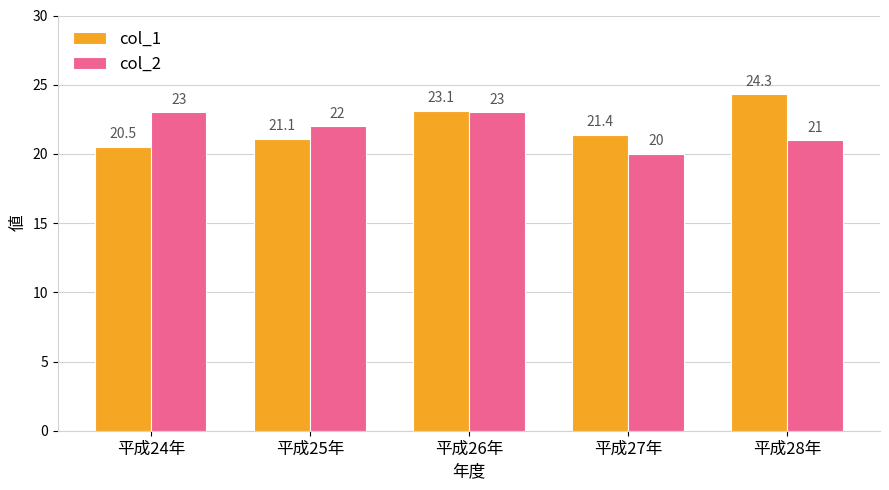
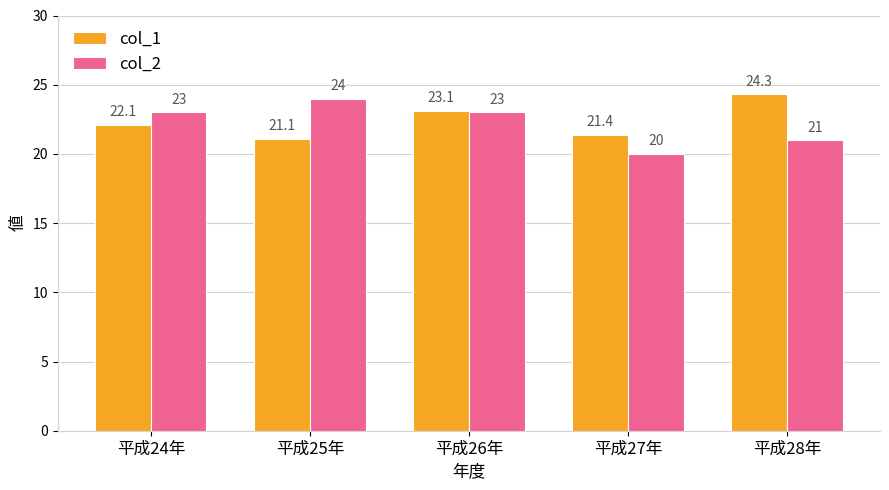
  {
    "col_1": {
-     "平成24年": 20.5,
+     "平成24年": 22.1,
      "平成25年": 21.1,
      "平成26年": 23.1,
      "平成27年": 21.4,
      "平成28年": 24.3
    },
    "col_2": {
      "平成24年": 23,
-     "平成25年": 22,
+     "平成25年": 24,
      "平成26年": 23,
      "平成27年": 20,
      "平成28年": 21
    }
  }
